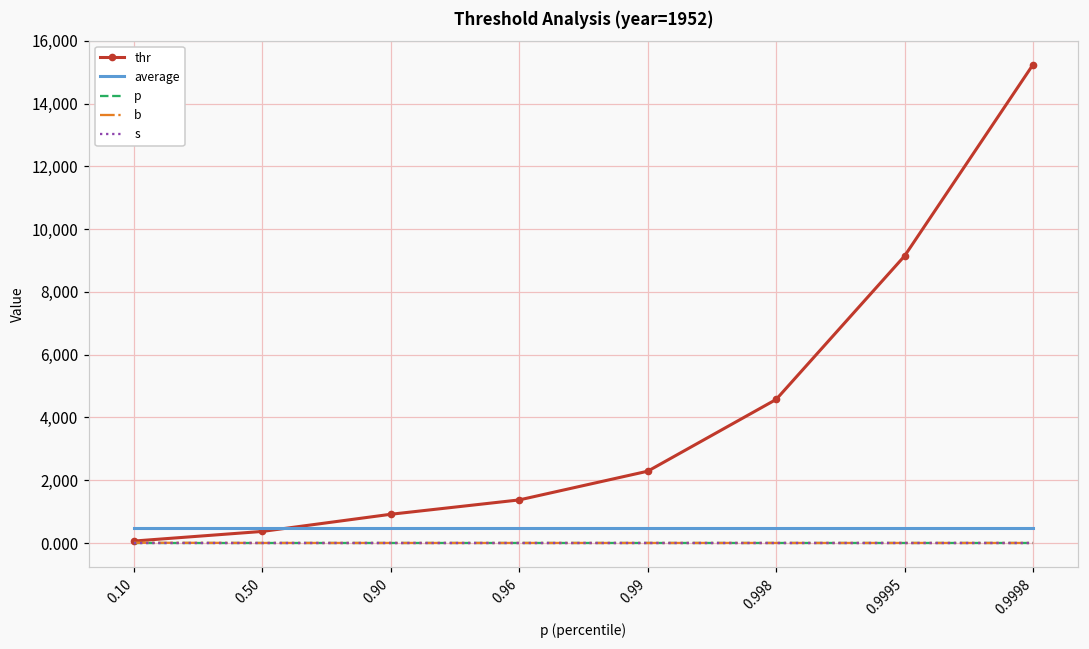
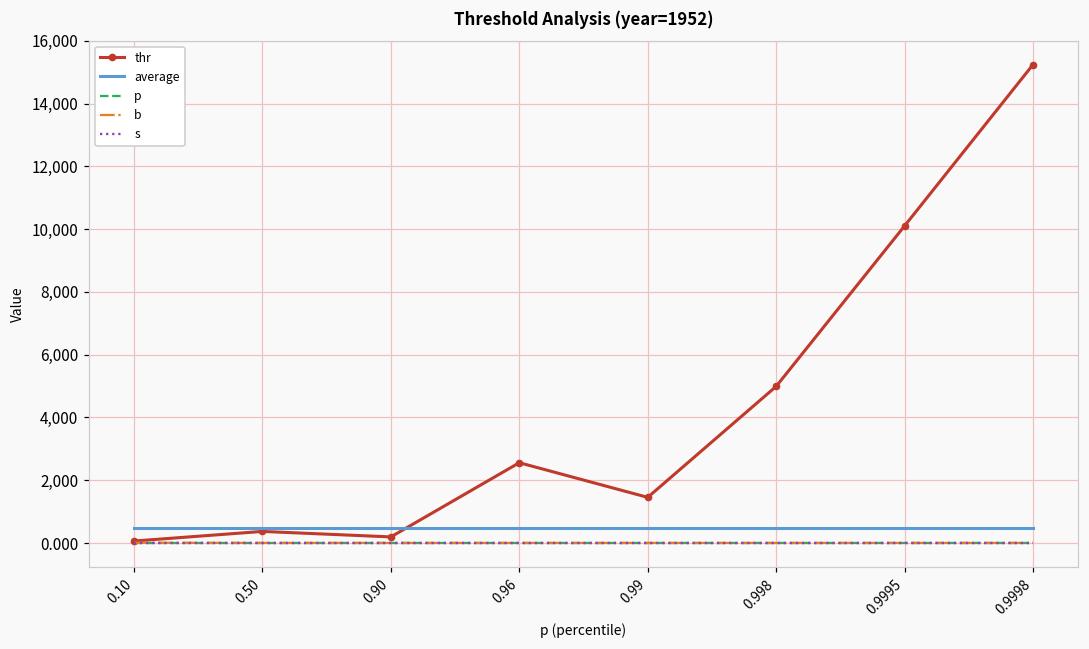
  {
    "thr": {
      "0.50": "400",
-     "0.90": "900",
-     "0.96": "1,400",
-     "0.99": "2,300",
-     "0.998": "4,600",
-     "0.9995": "9,100",
+     "0.90": "200",
+     "0.96": "2,600",
+     "0.99": "1,500",
+     "0.998": "5,000",
+     "0.9995": "10,100",
      "0.9998": "15,200"
    },
    "average": {
      "0.10": "500",
      "0.50": "500",
      "0.90": "500",
      "0.96": "500",
      "0.99": "500",
      "0.998": "500",
      "0.9995": "500",
      "0.9998": "500"
    }
  }
